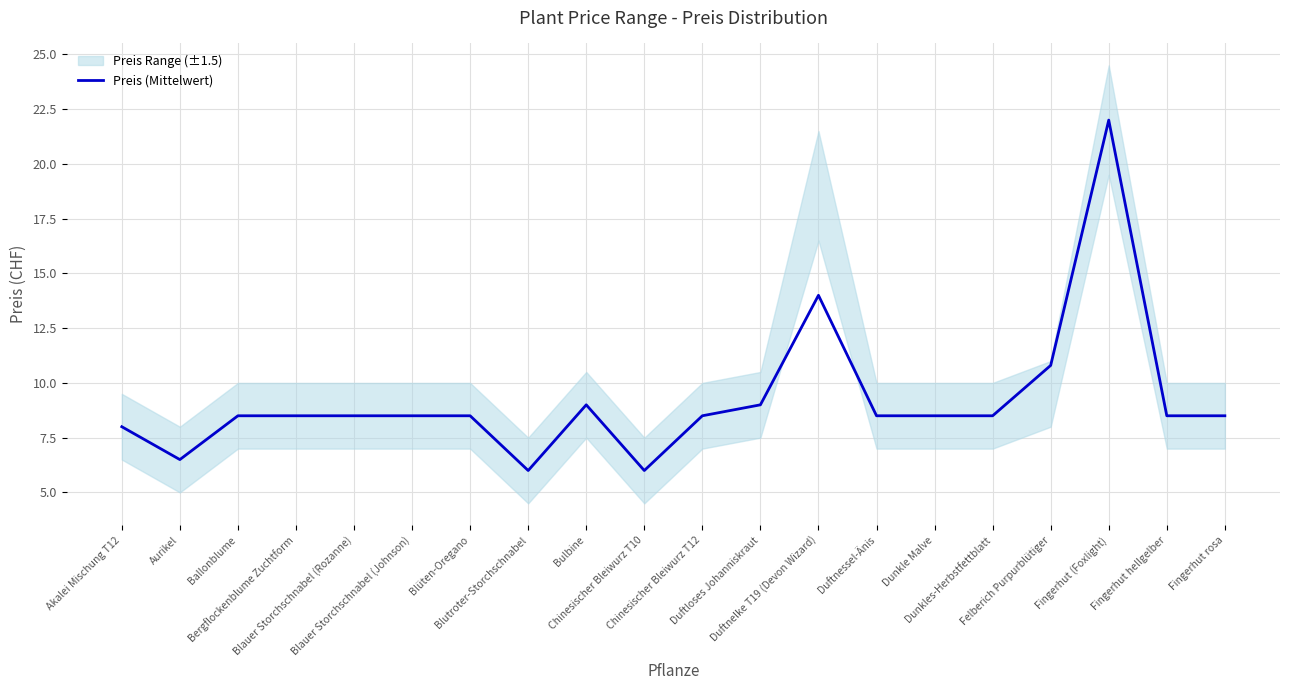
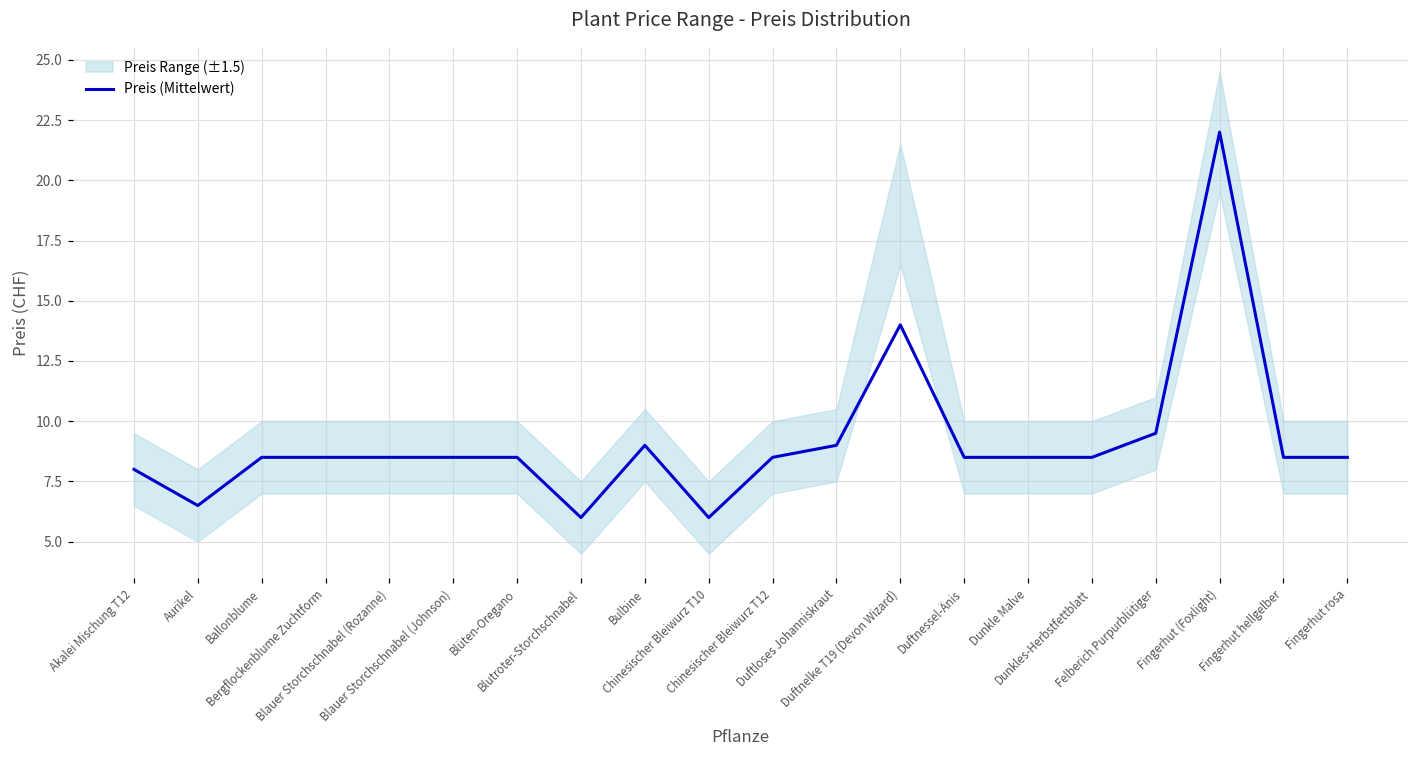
  {
    "Preis (Mittelwert)": {
      "Akalei Mischung T12": 8.0,
      "Aurikel": 6.5,
      "Ballonblume": 8.5,
      "Bergflockenblume Zuchtform": 8.5,
      "Blauer Storchschnabel (Rozanne)": 8.5,
      "Blauer Storchschnabel (Johnson)": 8.5,
      "Blüten-Oregano": 8.5,
      "Blutroter-Storchschnabel": 6.0,
      "Bulbine": 9.0,
      "Chinesischer Bleiwurz T10": 6.0,
      "Chinesischer Bleiwurz T12": 8.5,
      "Duftloses Johanniskraut": 9.0,
      "Duftnelke T19 (Devon Wizard)": 14.0,
      "Duftnessel-Änis": 8.5,
      "Dunkle Malve": 8.5,
      "Dunkles-Herbstfettblatt": 8.5,
-     "Felberich Purpurblütiger": 10.8,
+     "Felberich Purpurblütiger": 9.5,
      "Fingerhut (Foxlight)": 22.0,
      "Fingerhut hellgelber": 8.5,
      "Fingerhut rosa": 8.5
    }
  }
